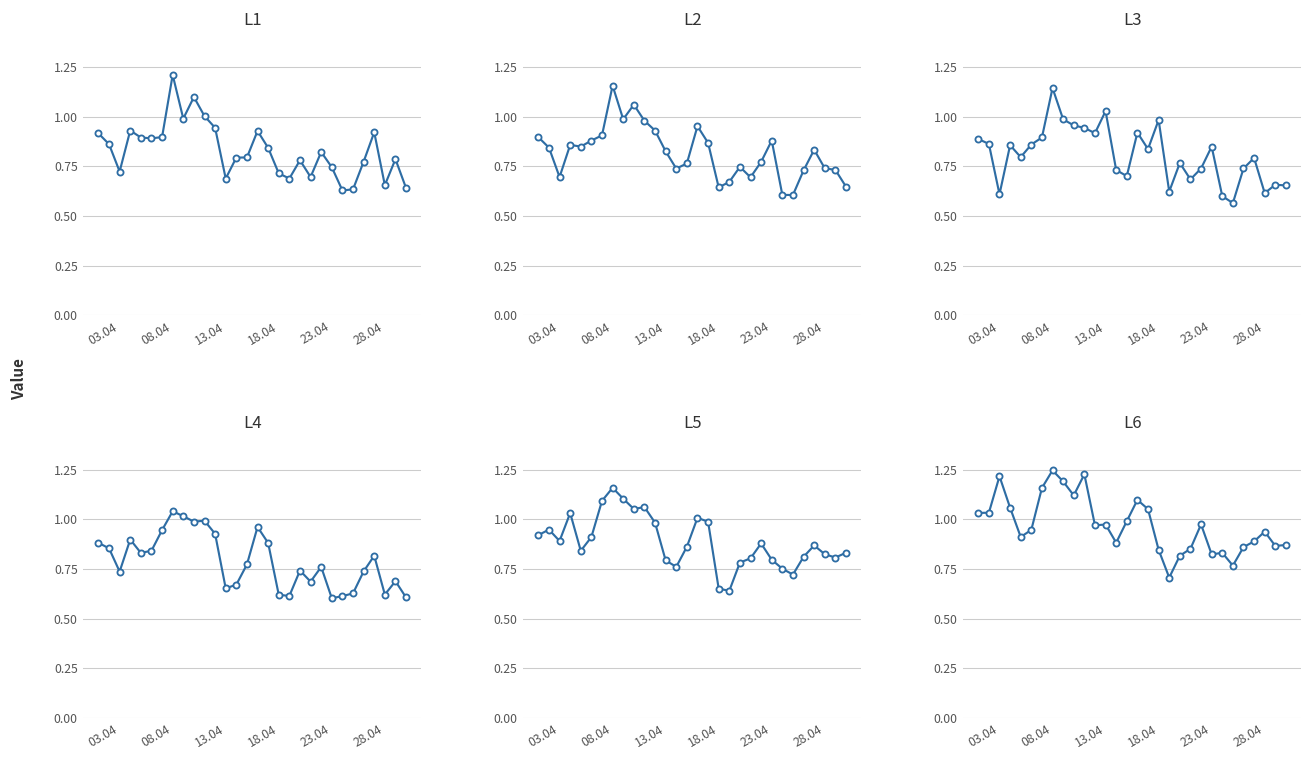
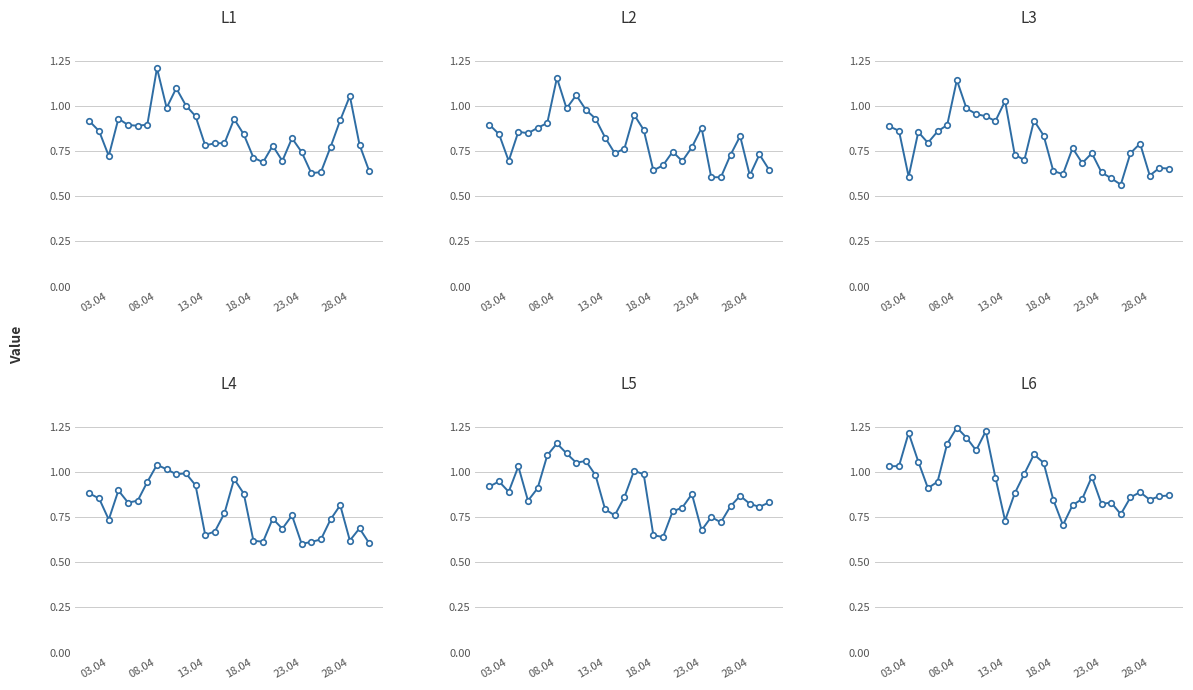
  {
    "L1": {
      "03.04": 0.72,
      "08.04": 1.21,
-     "13.04": 0.69,
+     "13.04": 0.78,
      "18.04": 0.72,
      "23.04": 0.75,
-     "28.04": 0.66
+     "28.04": 1.06
    },
    "L2": {
      "03.04": 0.70,
      "08.04": 1.16,
      "13.04": 0.83,
      "18.04": 0.64,
      "23.04": 0.88,
-     "28.04": 0.74
+     "28.04": 0.62
    },
    "L3": {
      "03.04": 0.61,
      "08.04": 1.15,
      "13.04": 1.03,
-     "18.04": 0.98,
-     "23.04": 0.85,
+     "18.04": 0.64,
+     "23.04": 0.63,
      "28.04": 0.62
    },
    "L4": {
      "03.04": 0.74,
      "08.04": 1.04,
      "13.04": 0.65,
      "18.04": 0.62,
      "23.04": 0.60,
      "28.04": 0.62
    },
    "L5": {
      "03.04": 0.89,
      "08.04": 1.16,
      "13.04": 0.79,
      "18.04": 0.65,
-     "23.04": 0.80,
+     "23.04": 0.68,
      "28.04": 0.82
    },
    "L6": {
      "03.04": 1.22,
      "08.04": 1.25,
-     "13.04": 0.97,
+     "13.04": 0.73,
      "18.04": 0.85,
      "23.04": 0.82,
-     "28.04": 0.94
+     "28.04": 0.85
    }
  }
